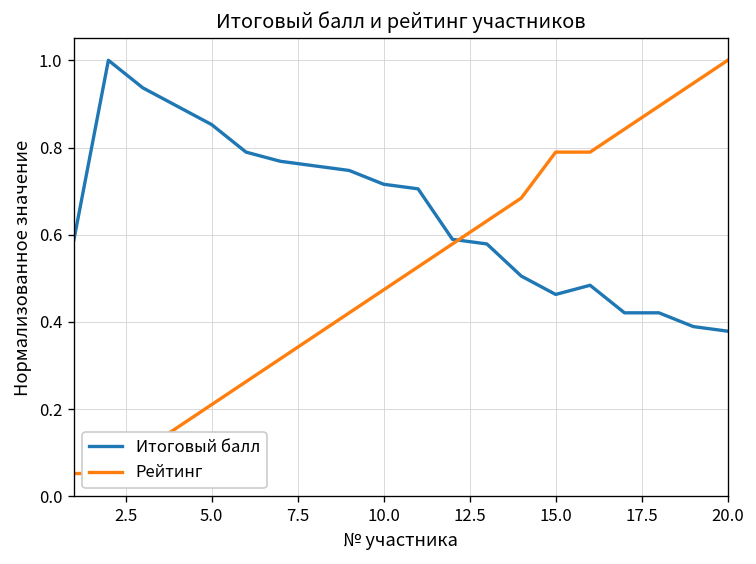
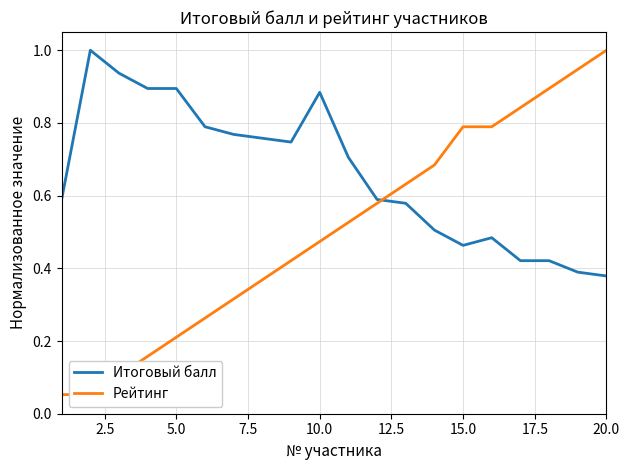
  {
    "Итоговый балл": {
-     "5.0": 0.85,
-     "10.0": 0.72,
+     "5.0": 0.89,
+     "10.0": 0.88,
      "15.0": 0.46,
      "20.0": 0.38
    },
    "Рейтинг": {
      "5.0": 0.21,
      "10.0": 0.47,
      "15.0": 0.79,
      "20.0": 1.00
    }
  }
